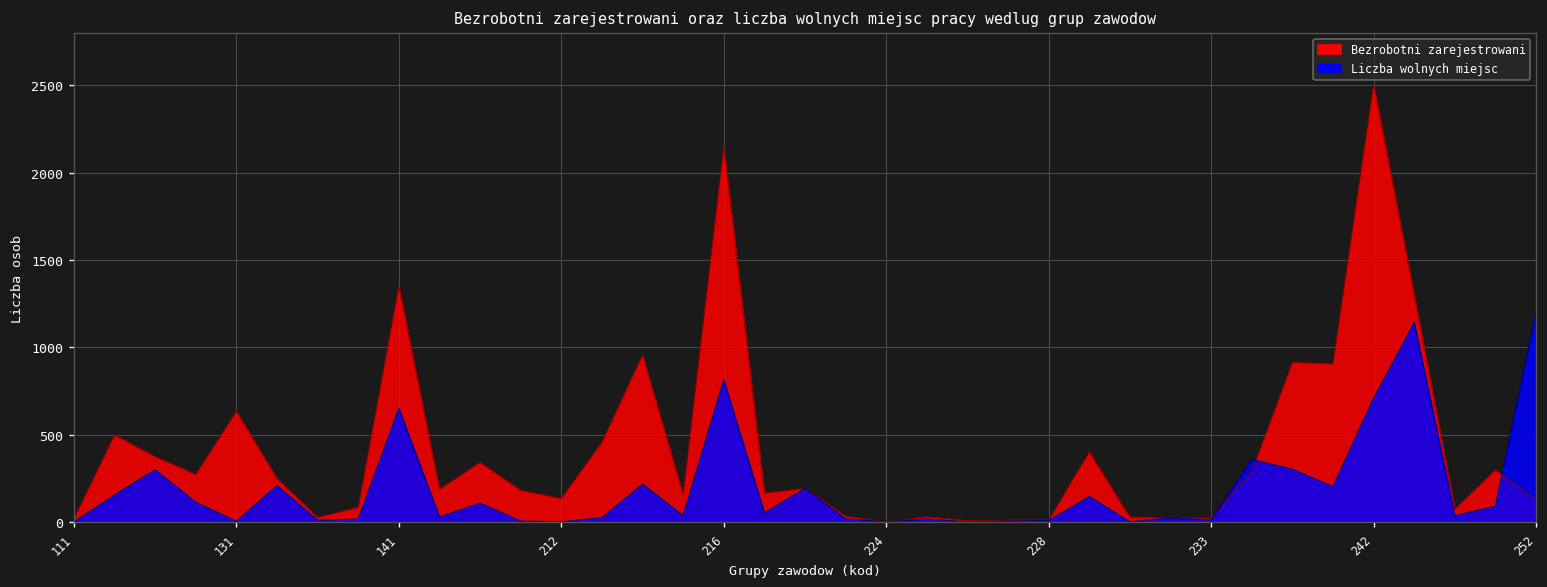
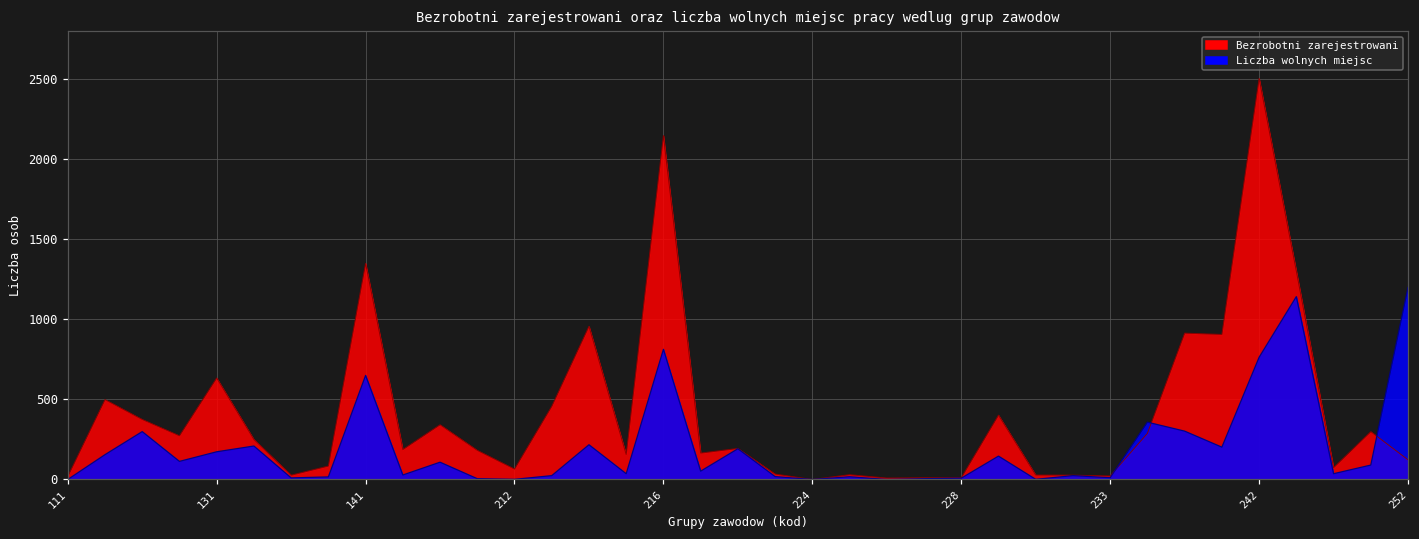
  {
    "Bezrobotni zarejestrowani": {
      "111": 20,
      "131": 630,
      "141": 1350,
-     "212": 140,
+     "212": 70,
      "216": 2150,
      "242": 2510,
      "252": 120
    },
    "Liczba wolnych miejsc": {
      "111": 0,
-     "131": 0,
+     "131": 170,
      "141": 650,
      "212": 0,
      "216": 810,
-     "242": 710,
+     "242": 760,
      "252": 1200
    }
  }
